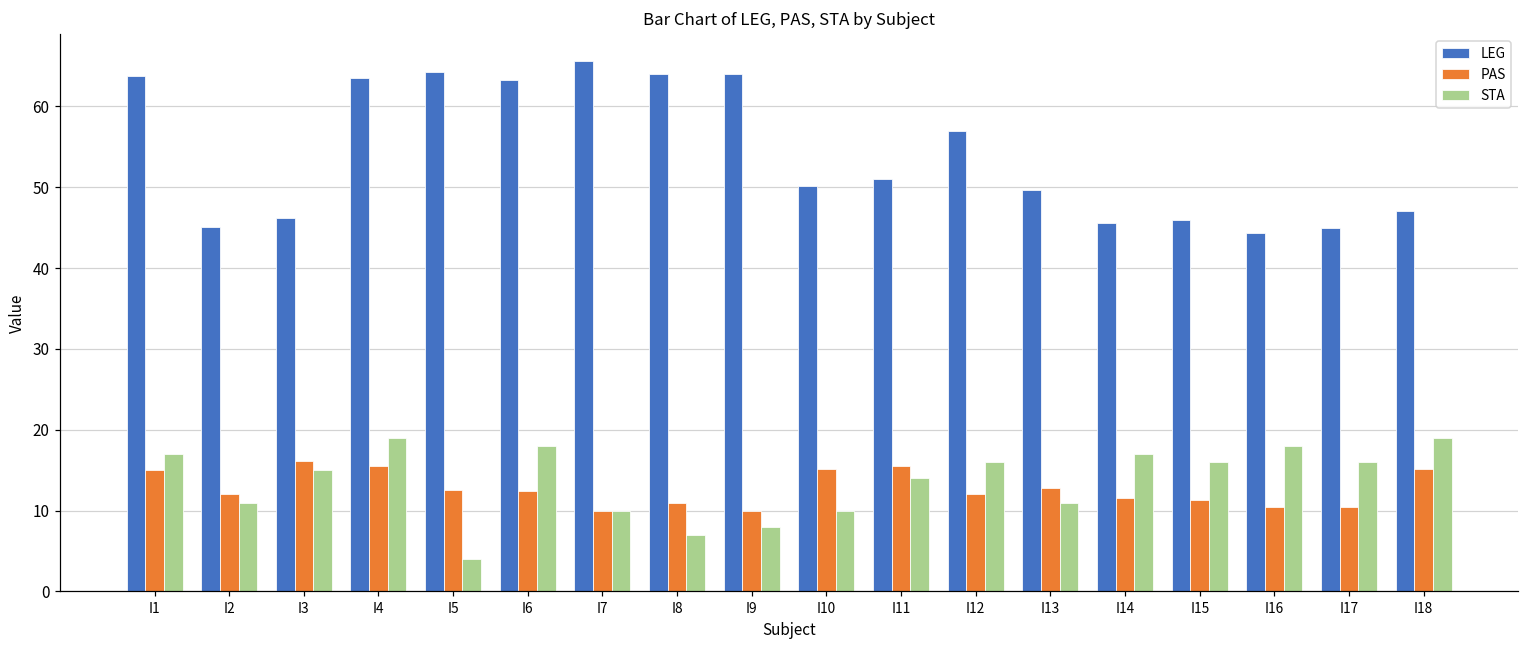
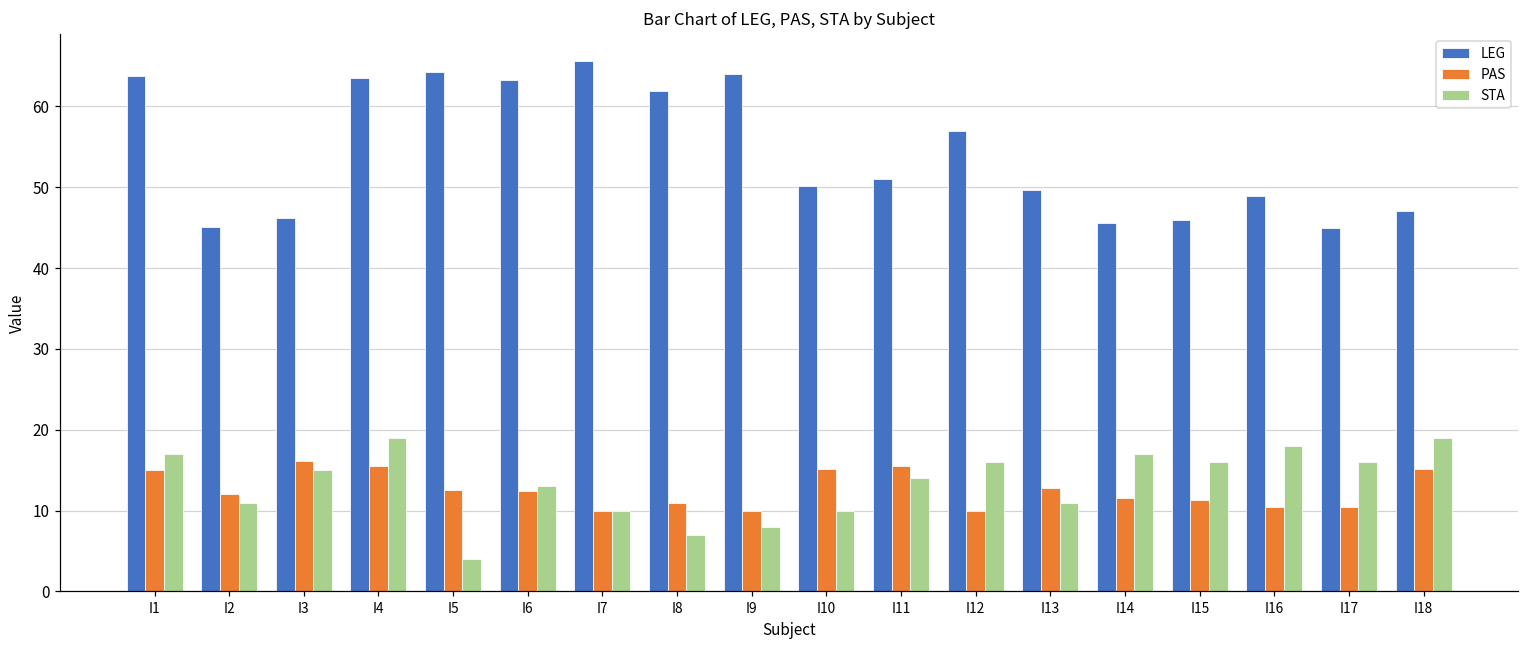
  {
    "LEG": {
      "I1": 64,
      "I2": 45,
      "I3": 46,
      "I4": 64,
      "I5": 64,
      "I6": 63,
      "I7": 66,
-     "I8": 64,
+     "I8": 62,
      "I9": 64,
      "I10": 50,
      "I11": 51,
      "I12": 57,
      "I13": 50,
      "I14": 46,
      "I15": 46,
-     "I16": 44,
+     "I16": 49,
      "I17": 45,
      "I18": 47
    },
    "PAS": {
      "I1": 15,
      "I2": 12,
      "I3": 16,
      "I4": 16,
      "I5": 13,
      "I6": 12,
      "I7": 10,
      "I8": 11,
      "I9": 10,
      "I10": 15,
      "I11": 16,
-     "I12": 12,
+     "I12": 10,
      "I13": 13,
      "I14": 12,
      "I15": 11,
      "I16": 11,
      "I17": 11,
      "I18": 15
    },
    "STA": {
      "I1": 17,
      "I2": 11,
      "I3": 15,
      "I4": 19,
      "I5": 4,
-     "I6": 18,
+     "I6": 13,
      "I7": 10,
      "I8": 7,
      "I9": 8,
      "I10": 10,
      "I11": 14,
      "I12": 16,
      "I13": 11,
      "I14": 17,
      "I15": 16,
      "I16": 18,
      "I17": 16,
      "I18": 19
    }
  }
